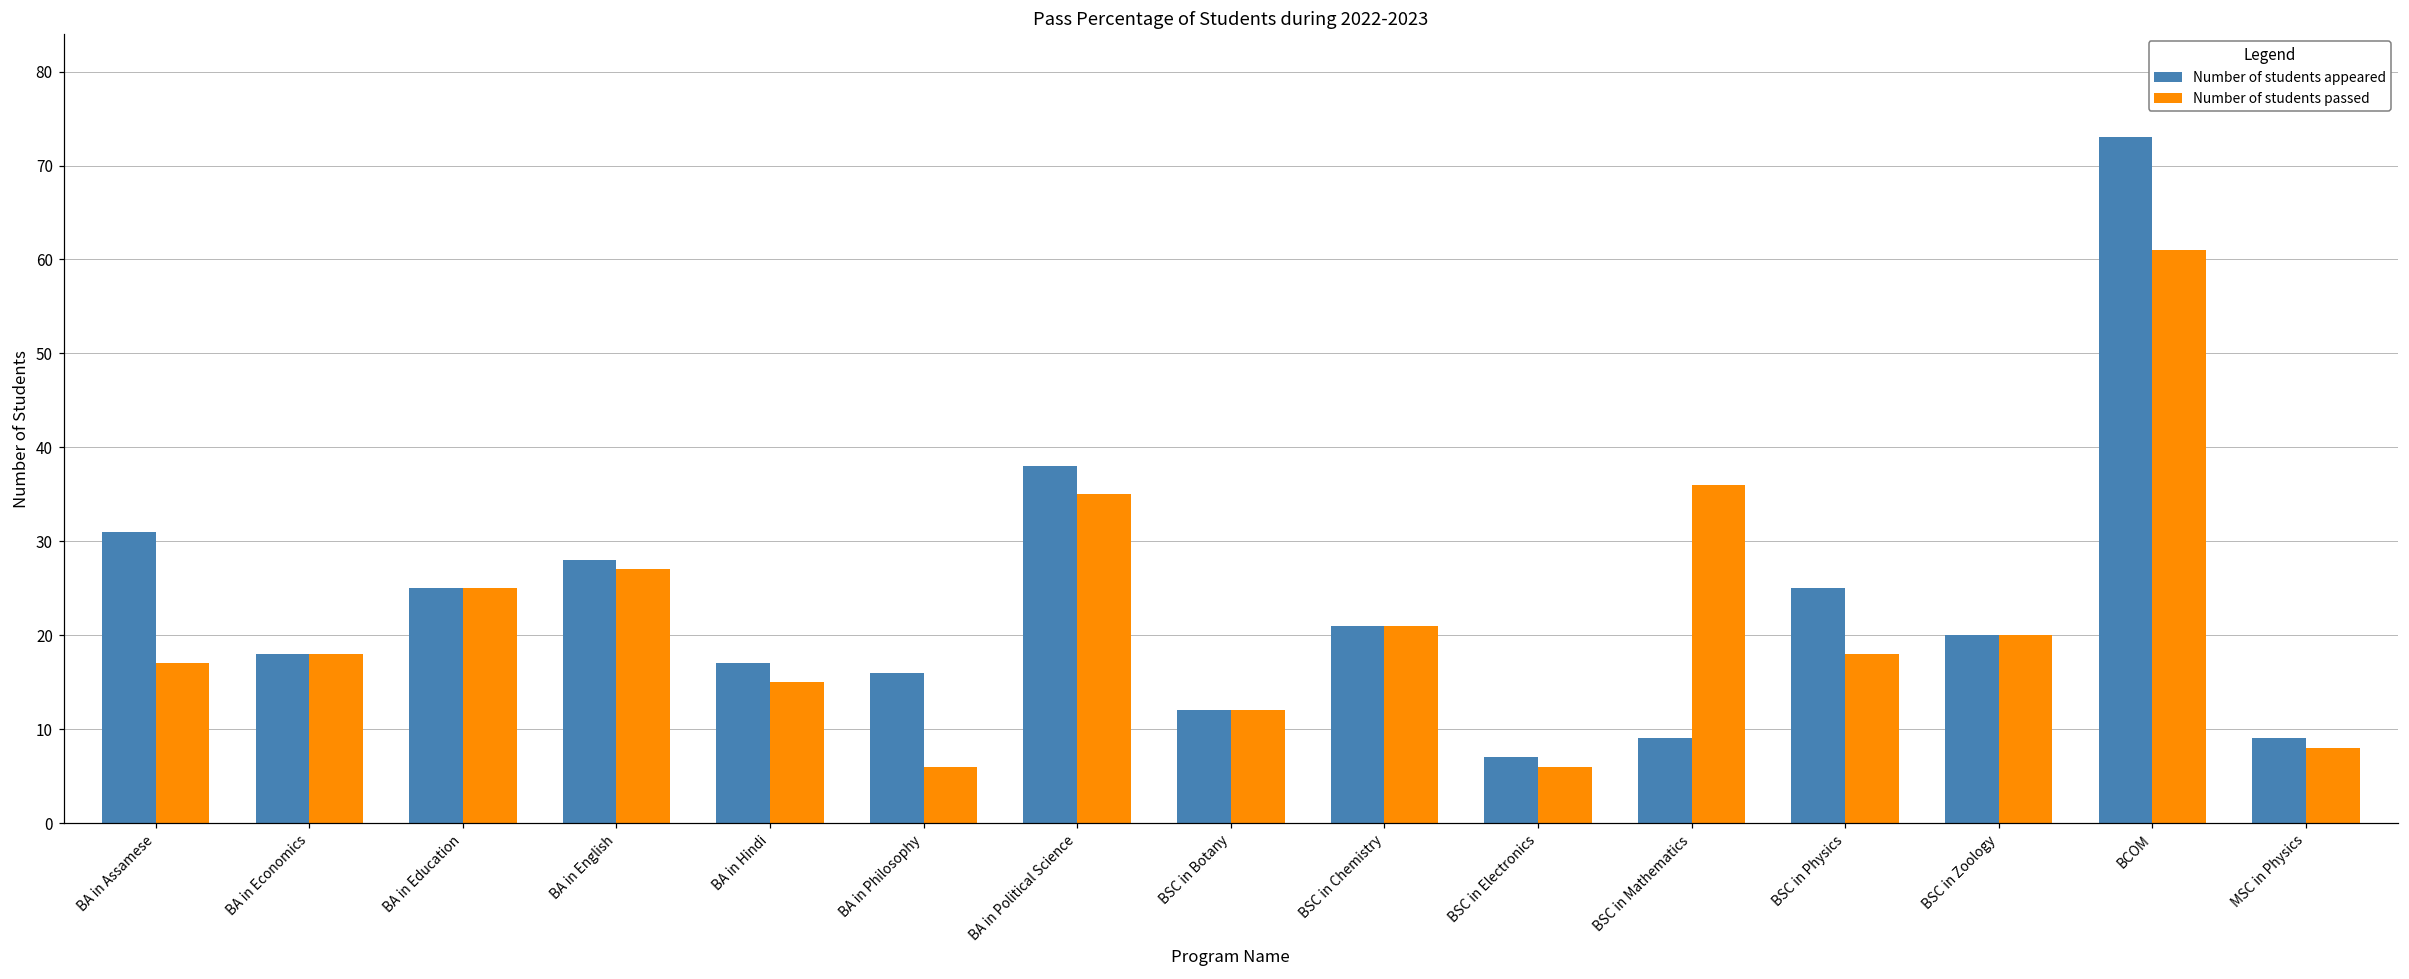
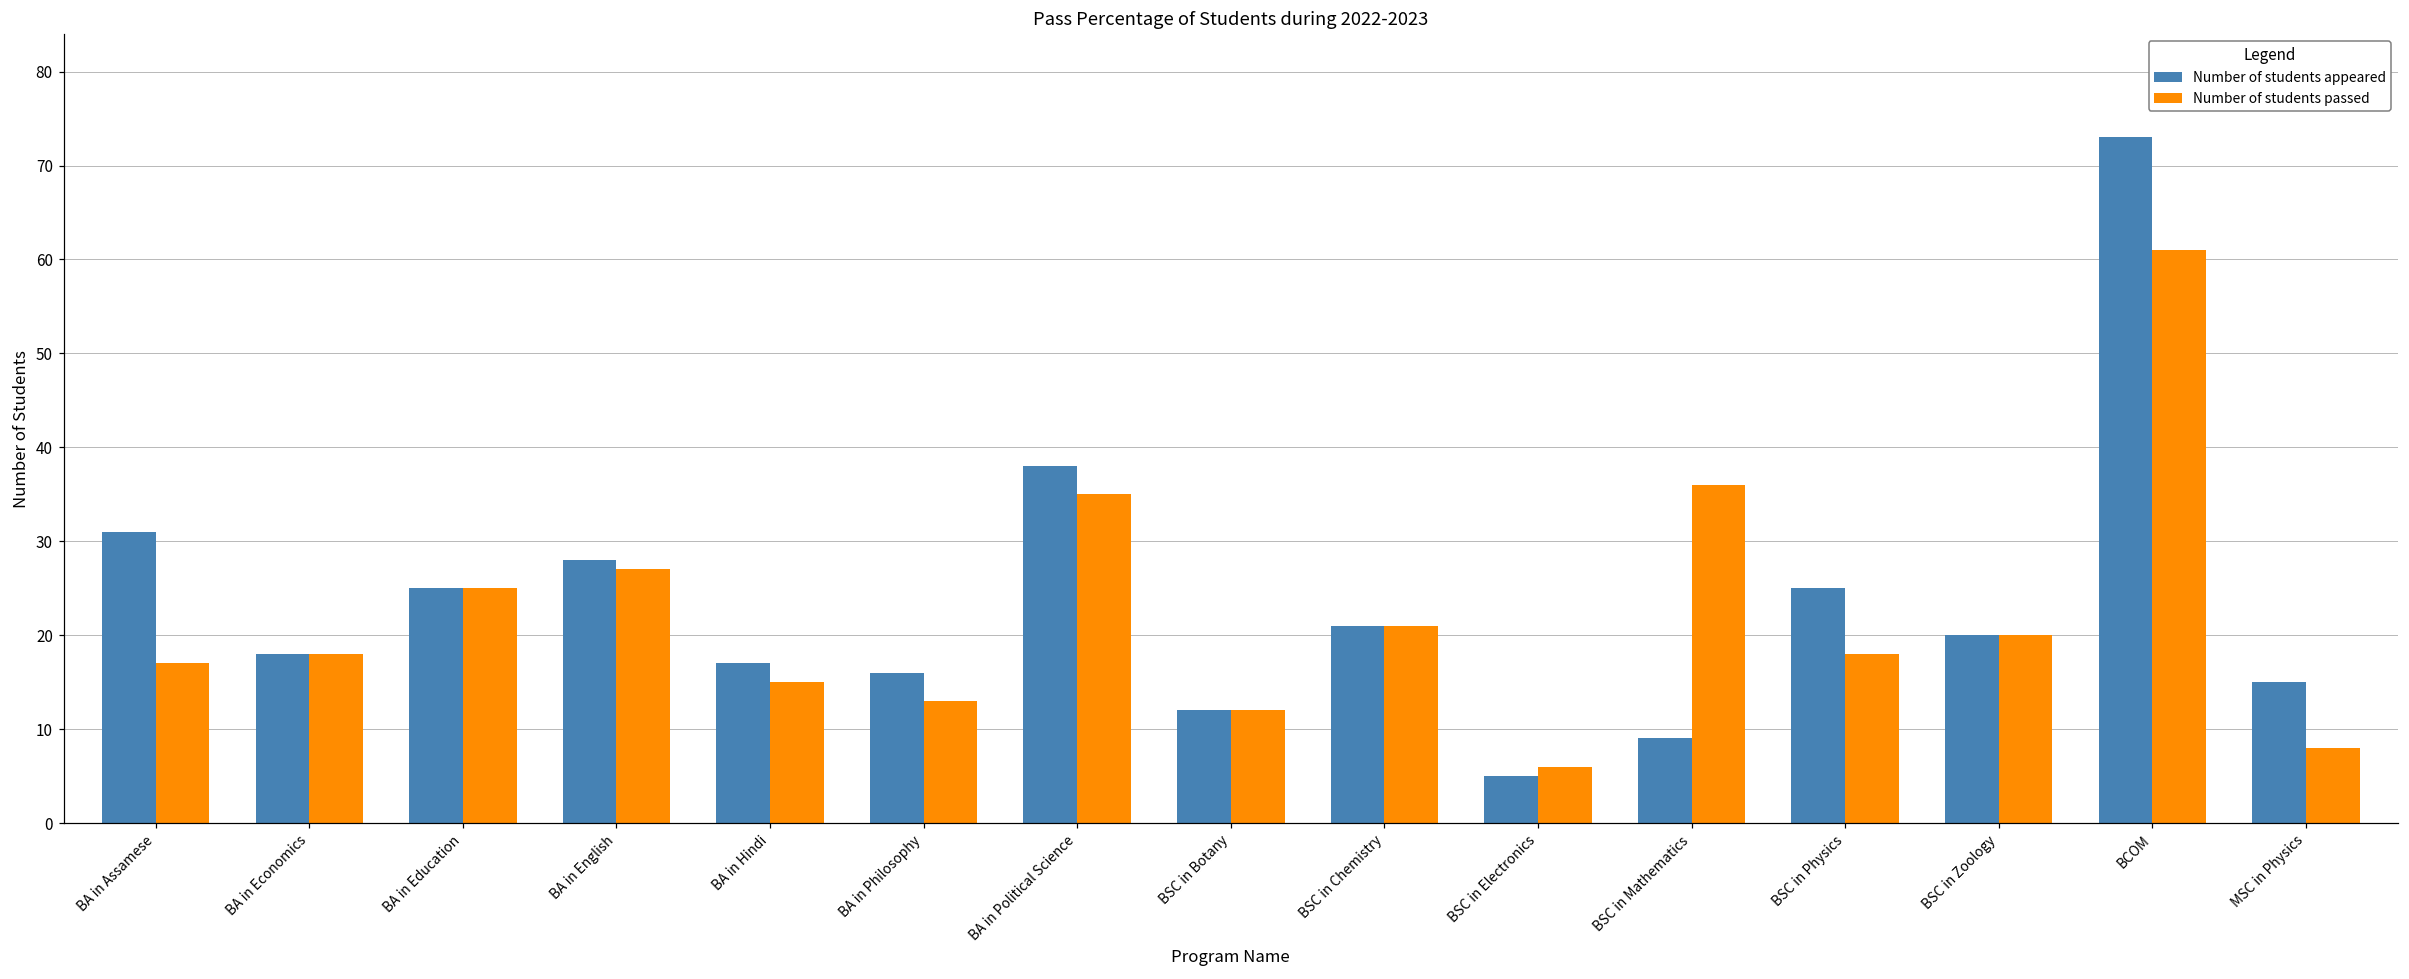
  {
    "Number of students appeared": {
      "BA in Assamese": 31,
      "BA in Economics": 18,
      "BA in Education": 25,
      "BA in English": 28,
      "BA in Hindi": 17,
      "BA in Philosophy": 16,
      "BA in Political Science": 38,
      "BSC in Botany": 12,
      "BSC in Chemistry": 21,
-     "BSC in Electronics": 7,
+     "BSC in Electronics": 5,
      "BSC in Mathematics": 9,
      "BSC in Physics": 25,
      "BSC in Zoology": 20,
      "BCOM": 73,
-     "MSC in Physics": 9
+     "MSC in Physics": 15
    },
    "Number of students passed": {
      "BA in Assamese": 17,
      "BA in Economics": 18,
      "BA in Education": 25,
      "BA in English": 27,
      "BA in Hindi": 15,
-     "BA in Philosophy": 6,
+     "BA in Philosophy": 13,
      "BA in Political Science": 35,
      "BSC in Botany": 12,
      "BSC in Chemistry": 21,
      "BSC in Electronics": 6,
      "BSC in Mathematics": 36,
      "BSC in Physics": 18,
      "BSC in Zoology": 20,
      "BCOM": 61,
      "MSC in Physics": 8
    }
  }
